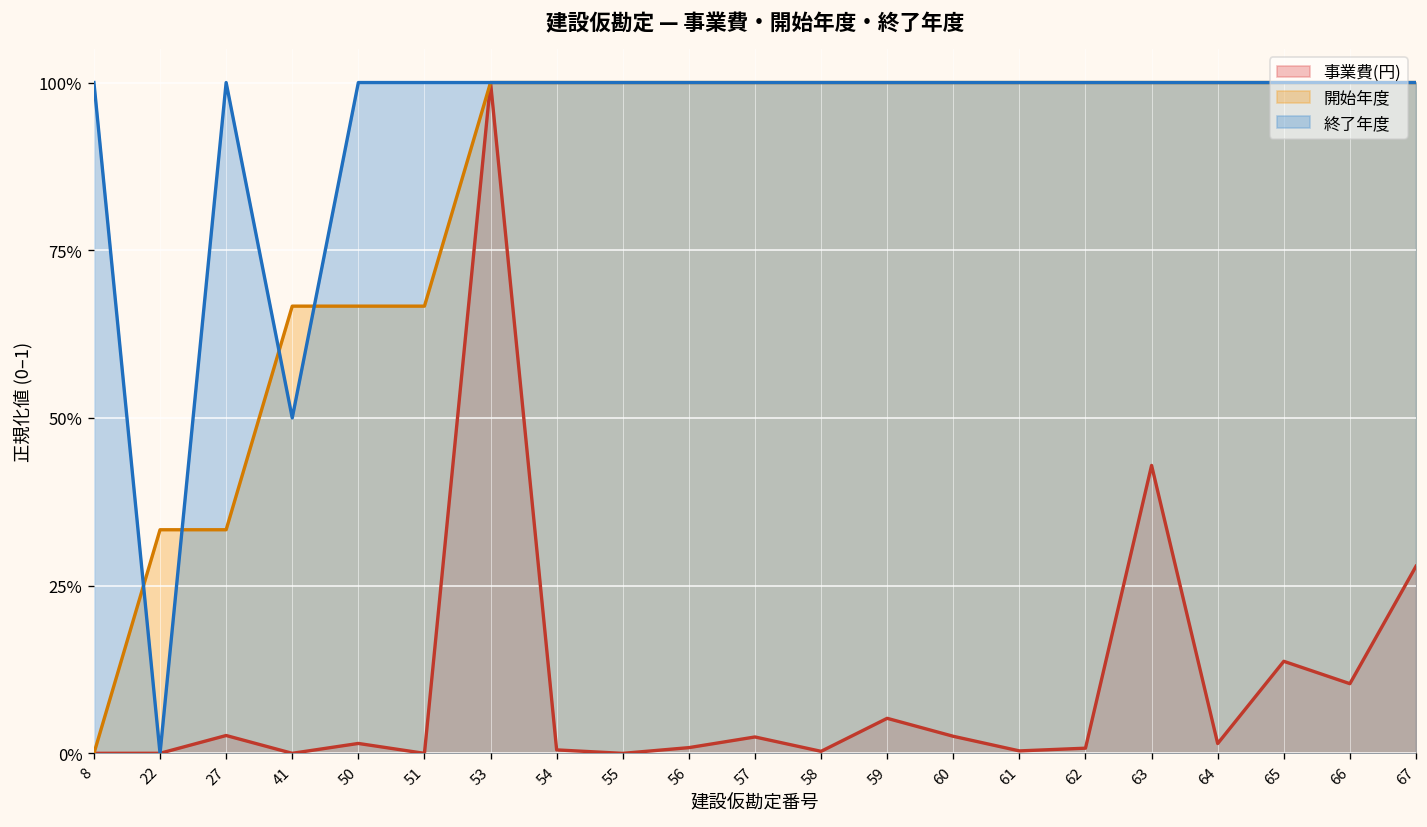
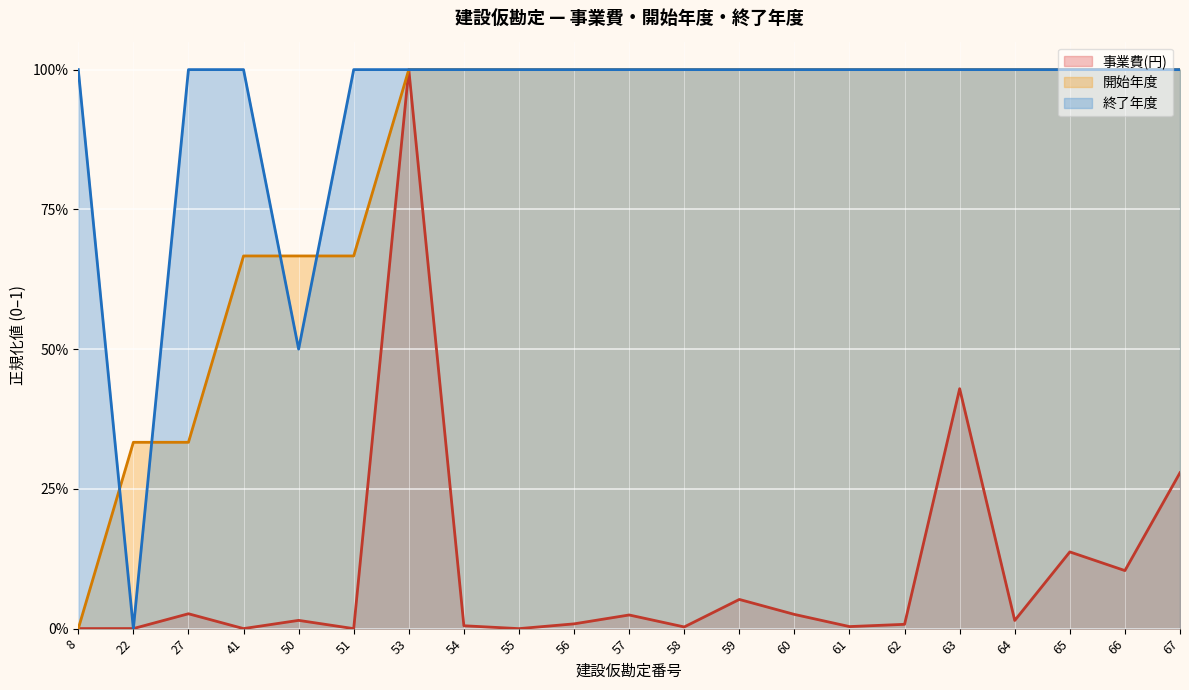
  {
    "終了年度": {
      "8": "100%",
      "27": "100%",
-     "41": "50%",
-     "50": "100%",
+     "41": "100%",
+     "50": "50%",
      "51": "100%"
    }
  }
